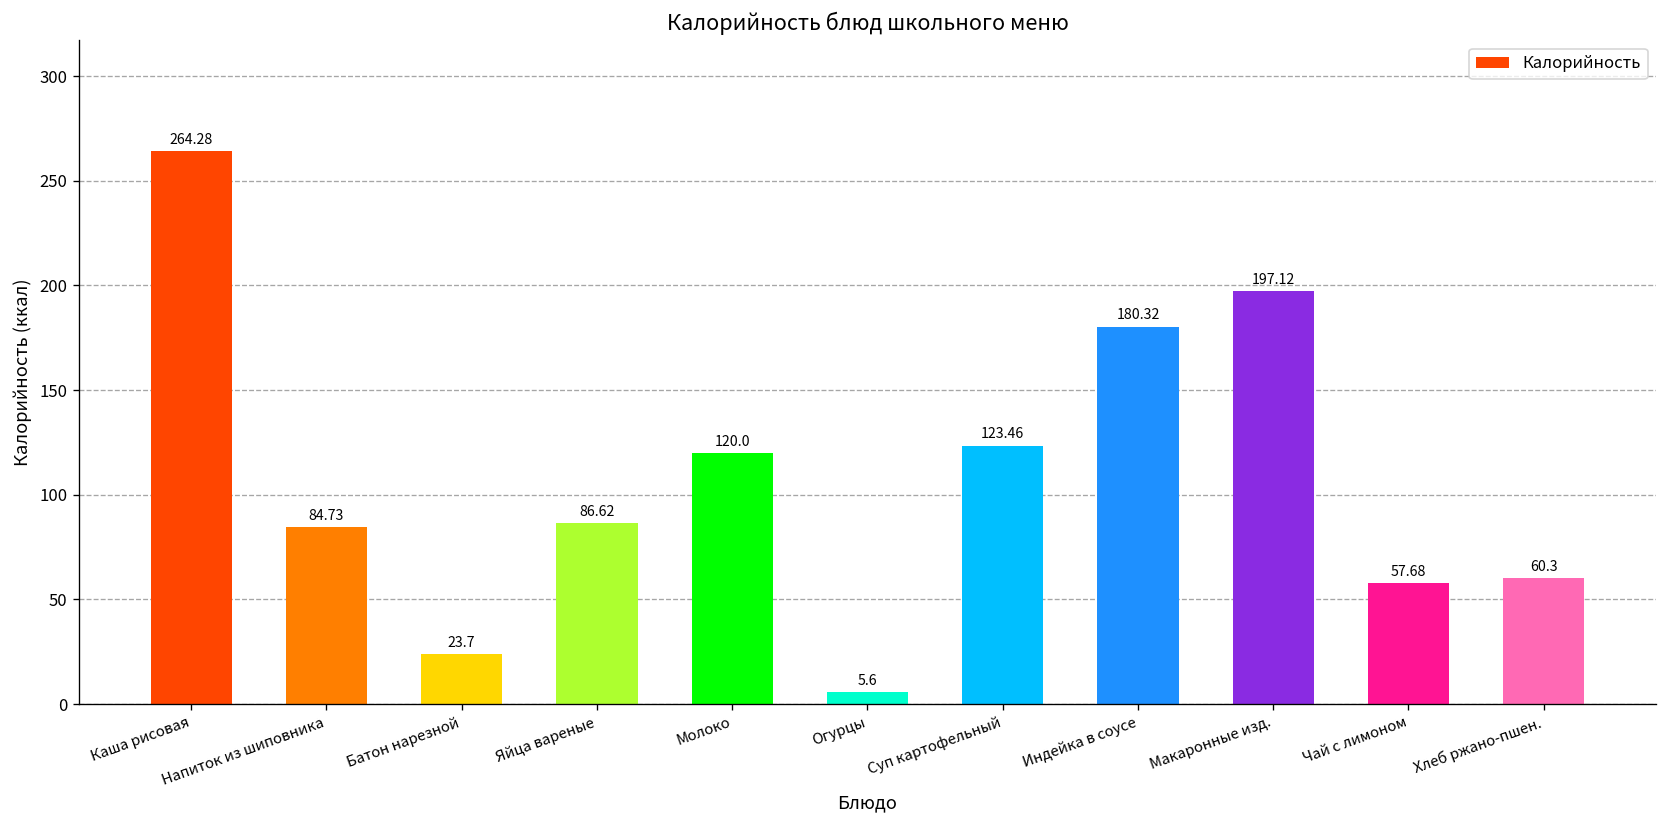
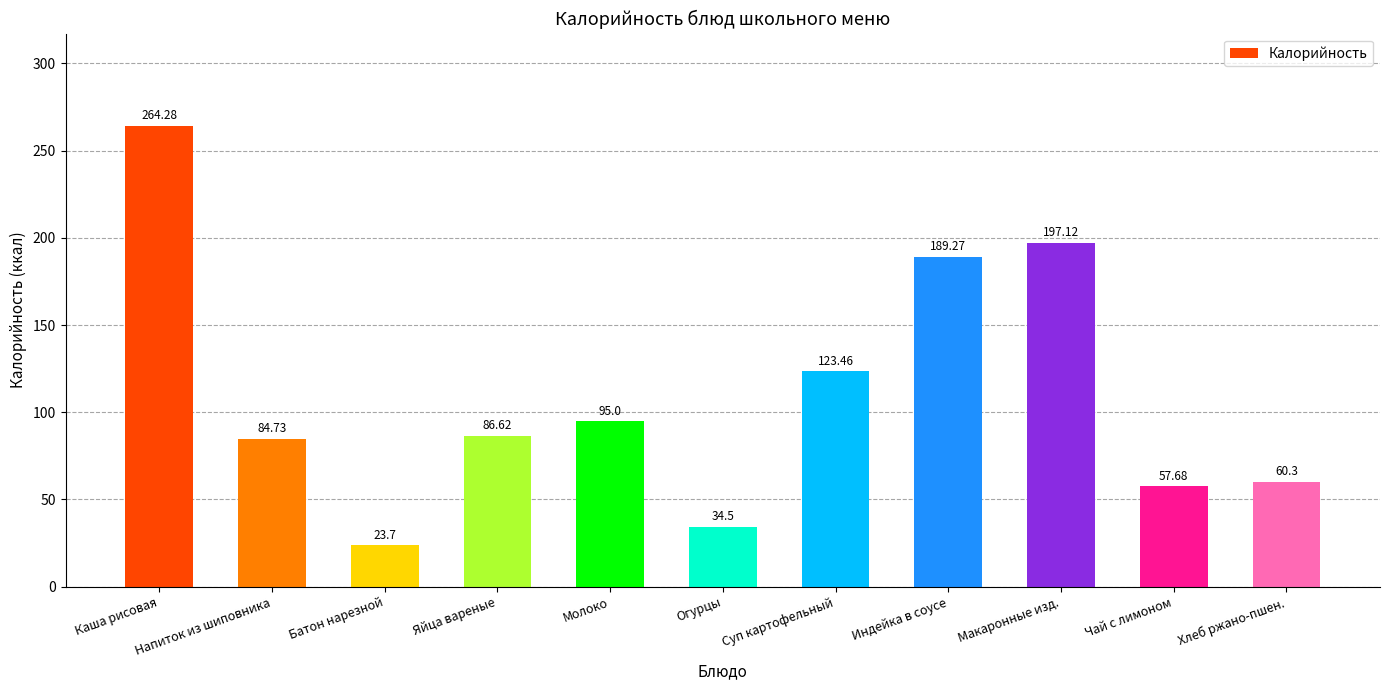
  {
    "Каша рисовая": 264.28,
    "Напиток из шиповника": 84.73,
    "Батон нарезной": 23.7,
    "Яйца вареные": 86.62,
-   "Молоко": 120.0,
-   "Огурцы": 5.6,
+   "Молоко": 95.0,
+   "Огурцы": 34.5,
    "Суп картофельный": 123.46,
-   "Индейка в соусе": 180.32,
+   "Индейка в соусе": 189.27,
    "Макаронные изд.": 197.12,
    "Чай с лимоном": 57.68,
    "Хлеб ржано-пшен.": 60.3
  }
